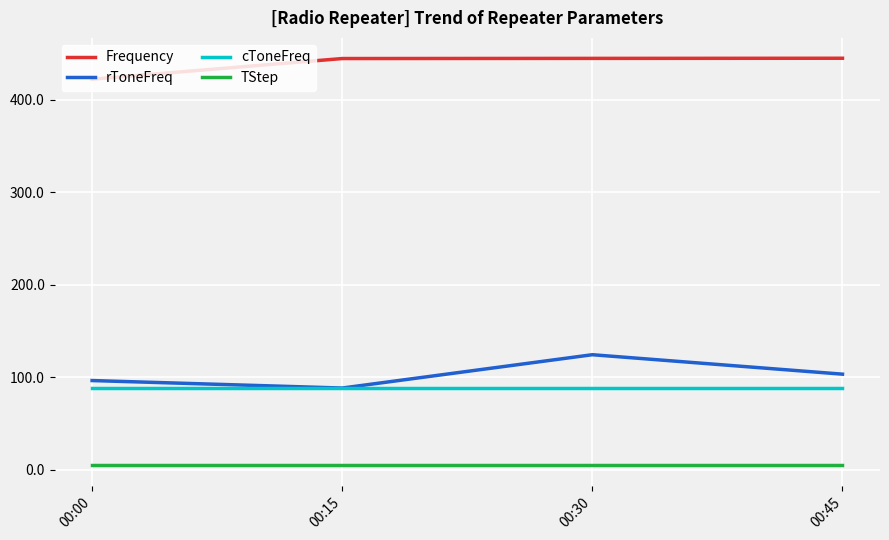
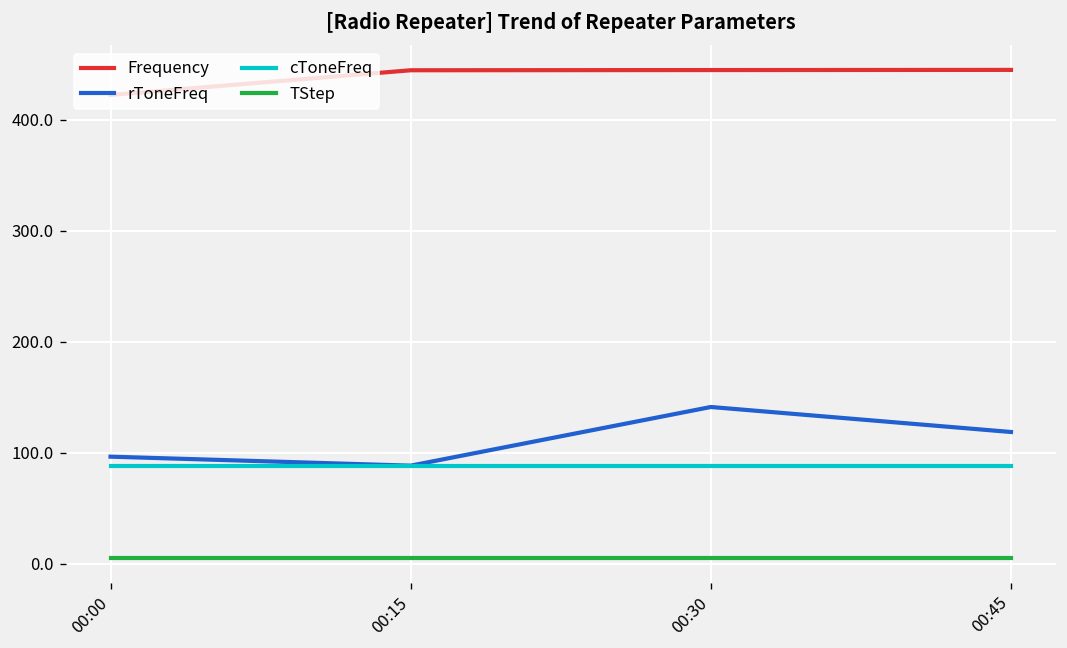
  {
    "Frequency": {
      "00:15": 440,
      "00:30": 440,
      "00:45": 440
    },
    "rToneFreq": {
      "00:00": 100,
-     "00:30": 120,
-     "00:45": 100
+     "00:30": 140,
+     "00:45": 120
    },
    "cToneFreq": {
      "00:00": 90,
      "00:30": 90,
      "00:45": 90
    },
    "TStep": {
      "00:00": 10,
      "00:15": 10,
      "00:30": 10,
      "00:45": 10
    }
  }
